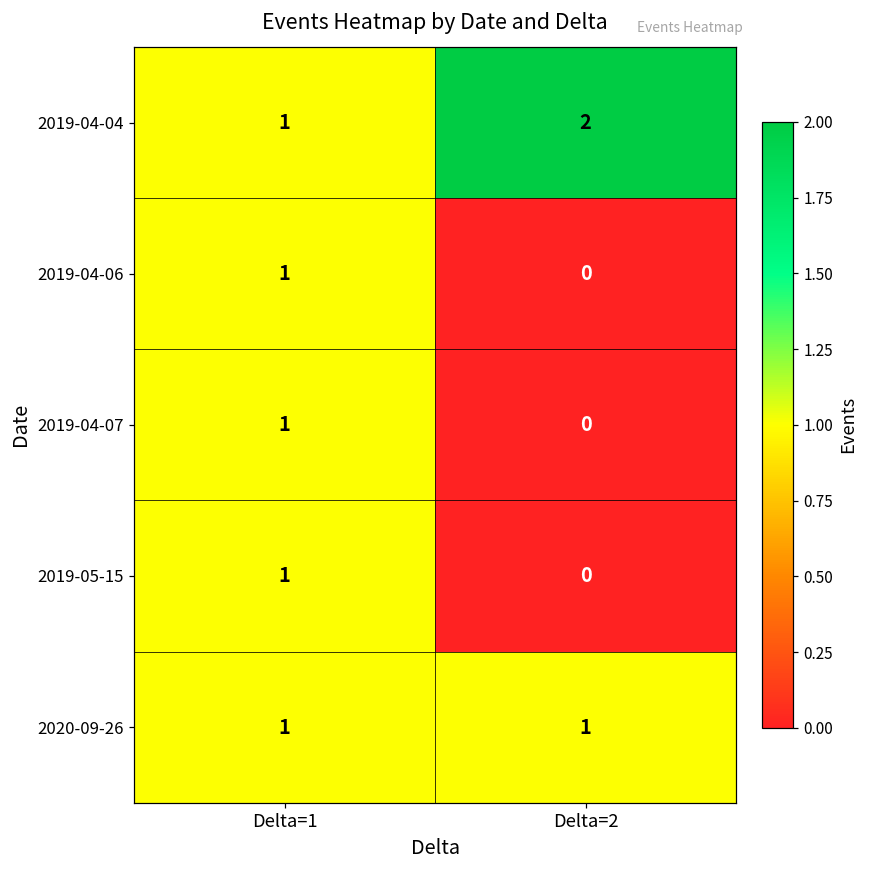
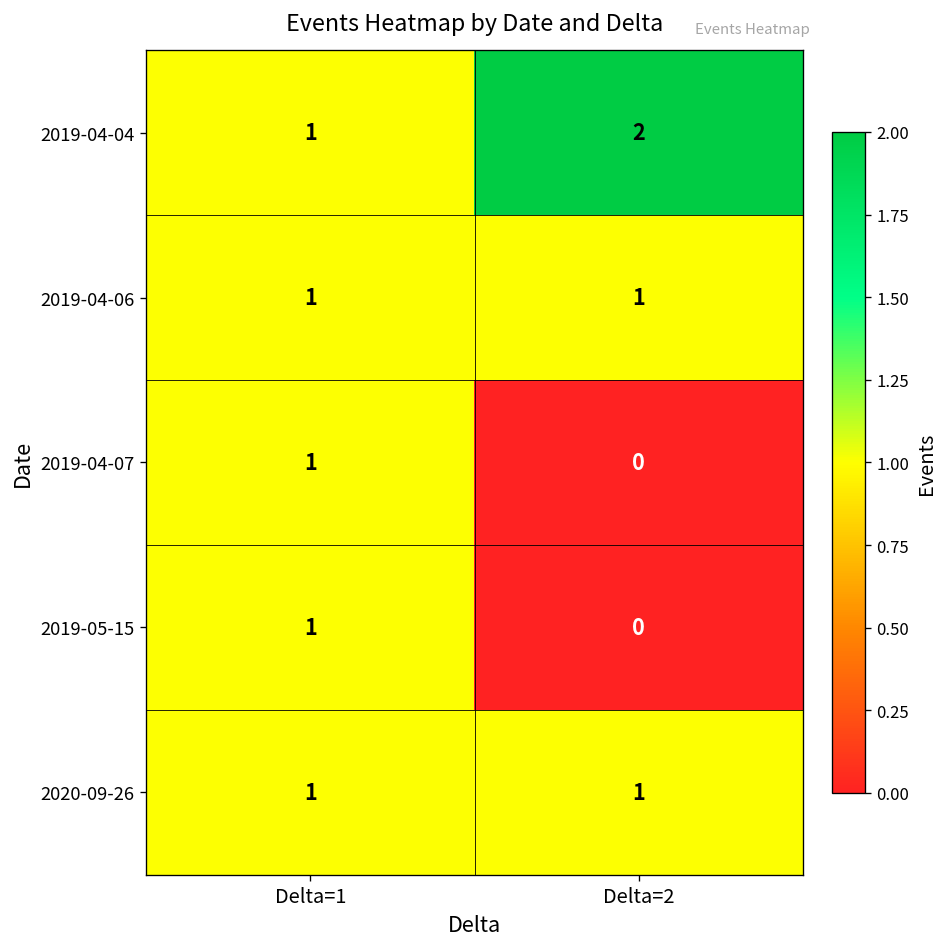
  {
    "2019-04-04": {
      "Delta=1": 1,
      "Delta=2": 2
    },
    "2019-04-06": {
      "Delta=1": 1,
-     "Delta=2": 0
+     "Delta=2": 1
    },
    "2019-04-07": {
      "Delta=1": 1,
      "Delta=2": 0
    },
    "2019-05-15": {
      "Delta=1": 1,
      "Delta=2": 0
    },
    "2020-09-26": {
      "Delta=1": 1,
      "Delta=2": 1
    }
  }
